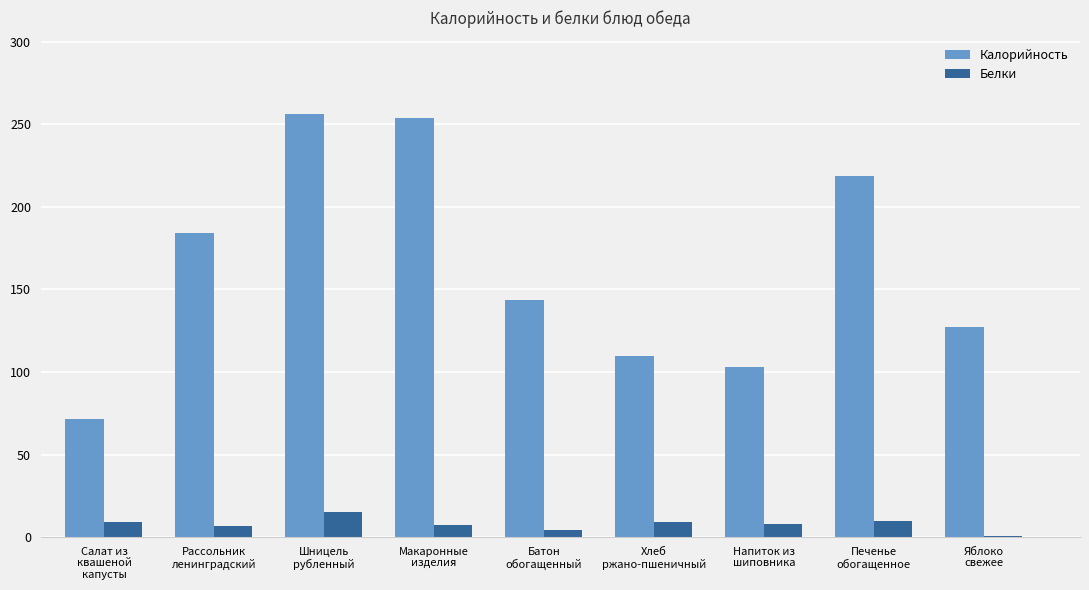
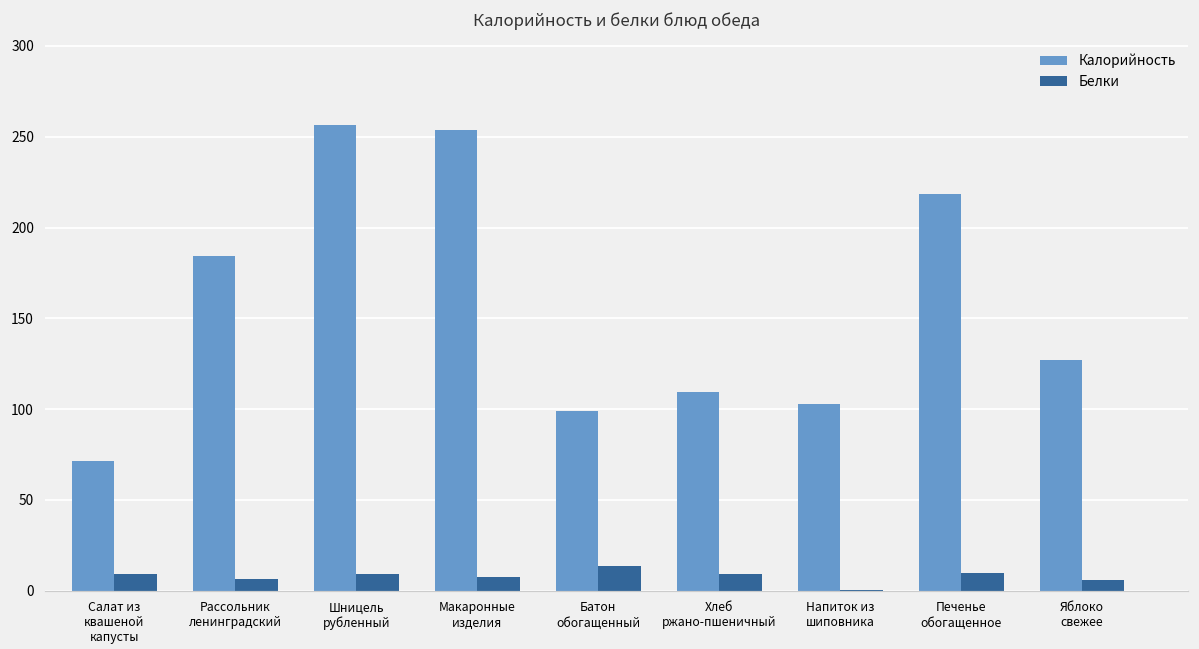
  {
    "Калорийность": {
      "Салат из квашеной капусты": 71,
      "Рассольник ленинградский": 184,
      "Шницель рубленный": 256,
      "Макаронные изделия": 254,
-     "Батон обогащенный": 144,
+     "Батон обогащенный": 99,
      "Хлеб ржано-пшеничный": 110,
      "Напиток из шиповника": 103,
      "Печенье обогащенное": 219,
      "Яблоко свежее": 127
    },
    "Белки": {
      "Салат из квашеной капусты": 9,
      "Рассольник ленинградский": 7,
-     "Шницель рубленный": 15,
+     "Шницель рубленный": 9,
      "Макаронные изделия": 7,
-     "Батон обогащенный": 4,
+     "Батон обогащенный": 14,
      "Хлеб ржано-пшеничный": 9,
-     "Напиток из шиповника": 8,
+     "Напиток из шиповника": 1,
      "Печенье обогащенное": 10,
-     "Яблоко свежее": 0
+     "Яблоко свежее": 6
    }
  }
